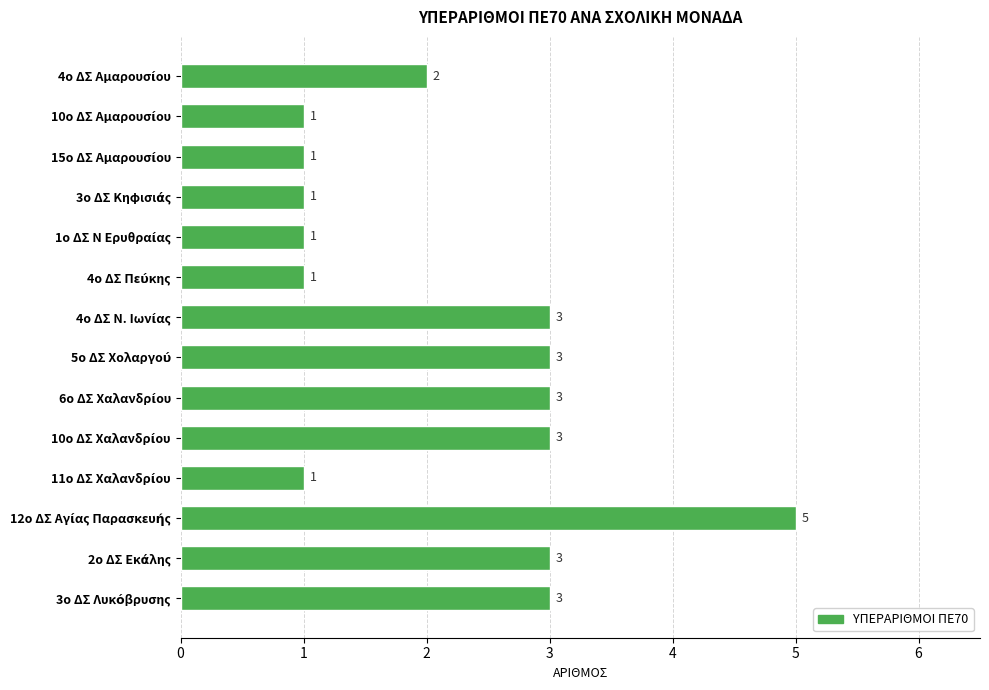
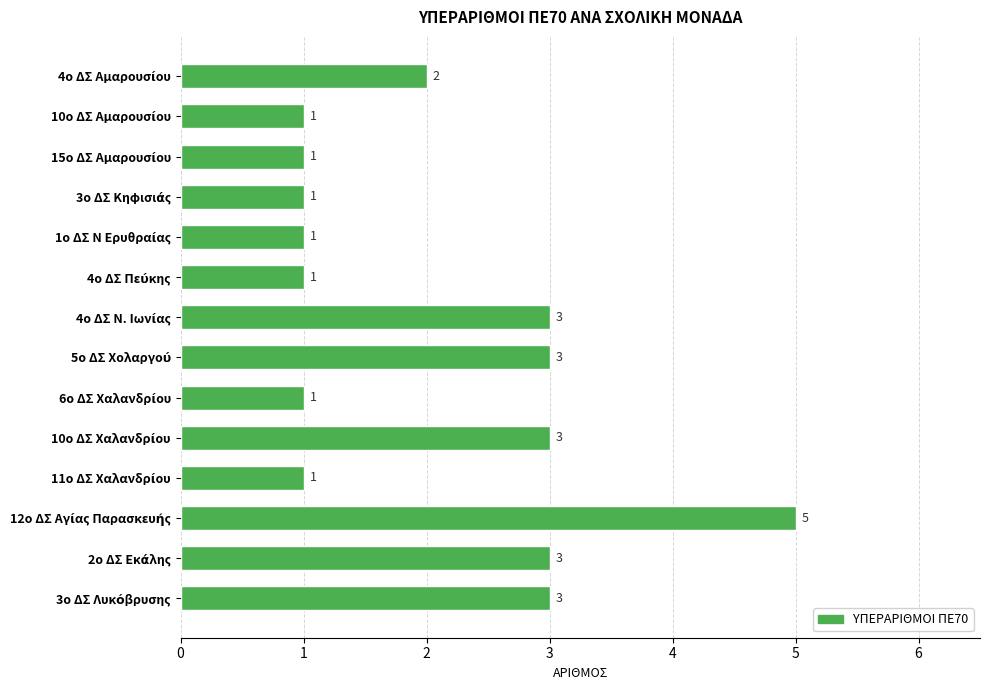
  {
    "4ο ΔΣ Αμαρουσίου": 2,
    "10ο ΔΣ Αμαρουσίου": 1,
    "15ο ΔΣ Αμαρουσίου": 1,
    "3ο ΔΣ Κηφισιάς": 1,
    "1ο ΔΣ Ν Ερυθραίας": 1,
    "4ο ΔΣ Πεύκης": 1,
    "4ο ΔΣ Ν. Ιωνίας": 3,
    "5ο ΔΣ Χολαργού": 3,
-   "6ο ΔΣ Χαλανδρίου": 3,
+   "6ο ΔΣ Χαλανδρίου": 1,
    "10ο ΔΣ Χαλανδρίου": 3,
    "11ο ΔΣ Χαλανδρίου": 1,
    "12ο ΔΣ Αγίας Παρασκευής": 5,
    "2ο ΔΣ Εκάλης": 3,
    "3ο ΔΣ Λυκόβρυσης": 3
  }
